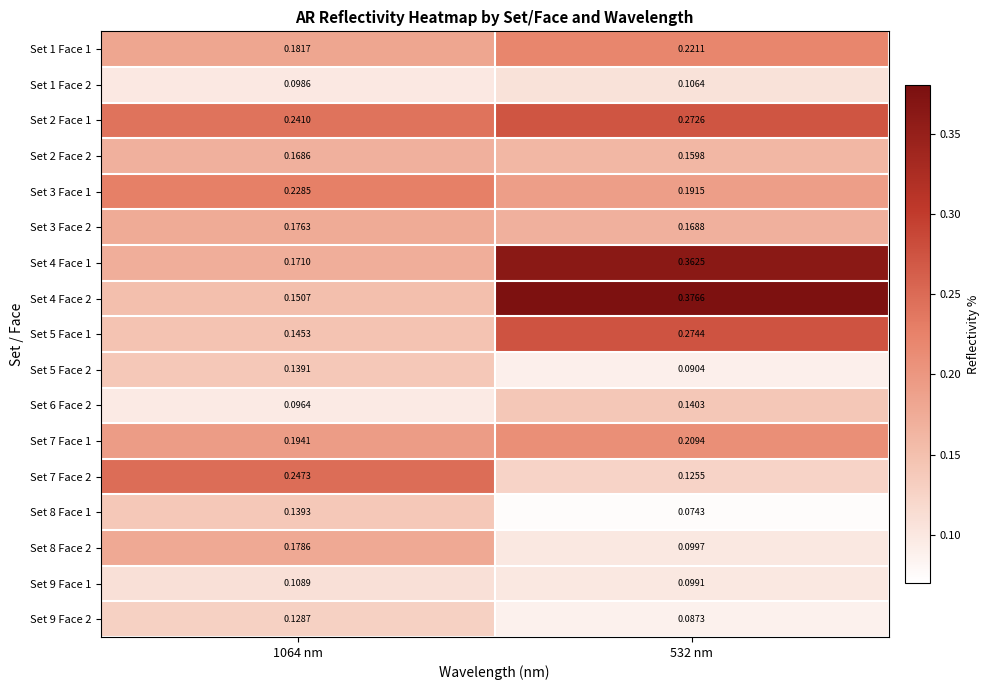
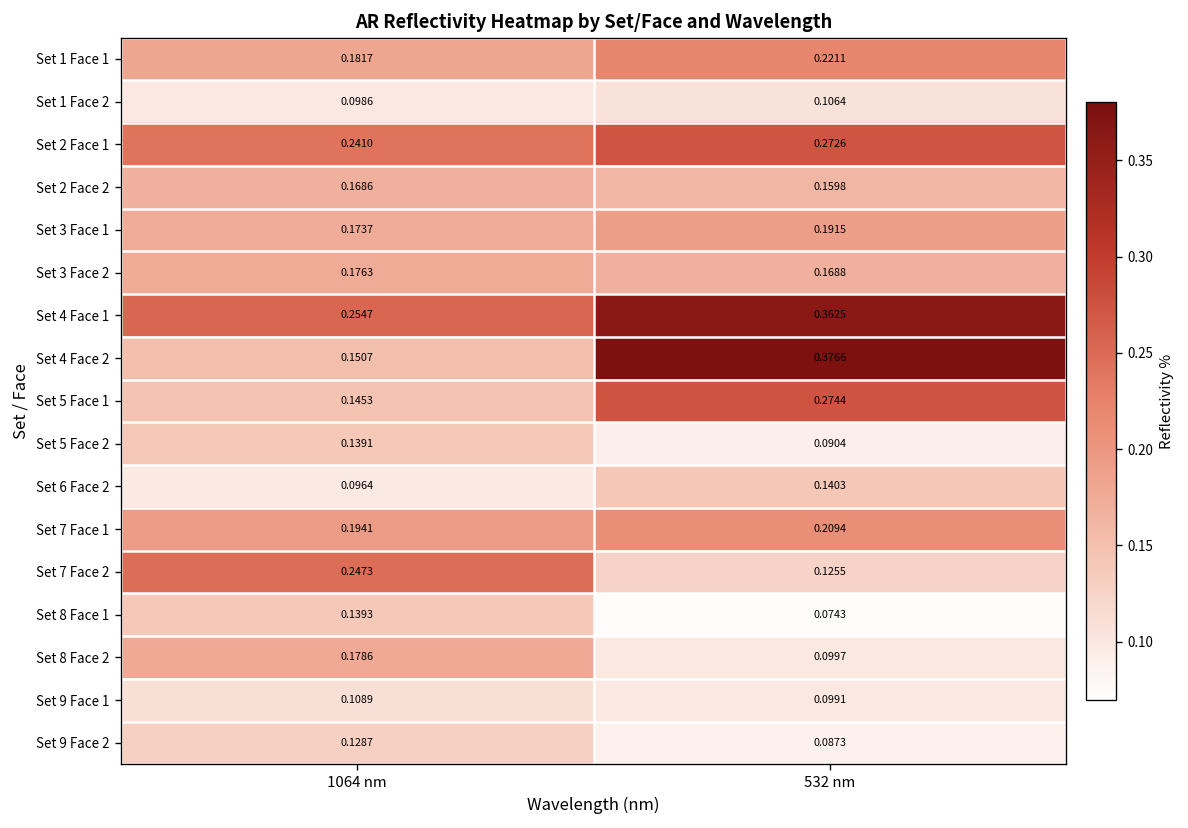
  {
    "Set 1 Face 1": {
      "1064 nm": 0.1817,
      "532 nm": 0.2211
    },
    "Set 1 Face 2": {
      "1064 nm": 0.0986,
      "532 nm": 0.1064
    },
    "Set 2 Face 1": {
      "1064 nm": 0.2410,
      "532 nm": 0.2726
    },
    "Set 2 Face 2": {
      "1064 nm": 0.1686,
      "532 nm": 0.1598
    },
    "Set 3 Face 1": {
-     "1064 nm": 0.2285,
+     "1064 nm": 0.1737,
      "532 nm": 0.1915
    },
    "Set 3 Face 2": {
      "1064 nm": 0.1763,
      "532 nm": 0.1688
    },
    "Set 4 Face 1": {
-     "1064 nm": 0.1710,
+     "1064 nm": 0.2547,
      "532 nm": 0.3625
    },
    "Set 4 Face 2": {
      "1064 nm": 0.1507,
      "532 nm": 0.3766
    },
    "Set 5 Face 1": {
      "1064 nm": 0.1453,
      "532 nm": 0.2744
    },
    "Set 5 Face 2": {
      "1064 nm": 0.1391,
      "532 nm": 0.0904
    },
    "Set 6 Face 2": {
      "1064 nm": 0.0964,
      "532 nm": 0.1403
    },
    "Set 7 Face 1": {
      "1064 nm": 0.1941,
      "532 nm": 0.2094
    },
    "Set 7 Face 2": {
      "1064 nm": 0.2473,
      "532 nm": 0.1255
    },
    "Set 8 Face 1": {
      "1064 nm": 0.1393,
      "532 nm": 0.0743
    },
    "Set 8 Face 2": {
      "1064 nm": 0.1786,
      "532 nm": 0.0997
    },
    "Set 9 Face 1": {
      "1064 nm": 0.1089,
      "532 nm": 0.0991
    },
    "Set 9 Face 2": {
      "1064 nm": 0.1287,
      "532 nm": 0.0873
    }
  }
